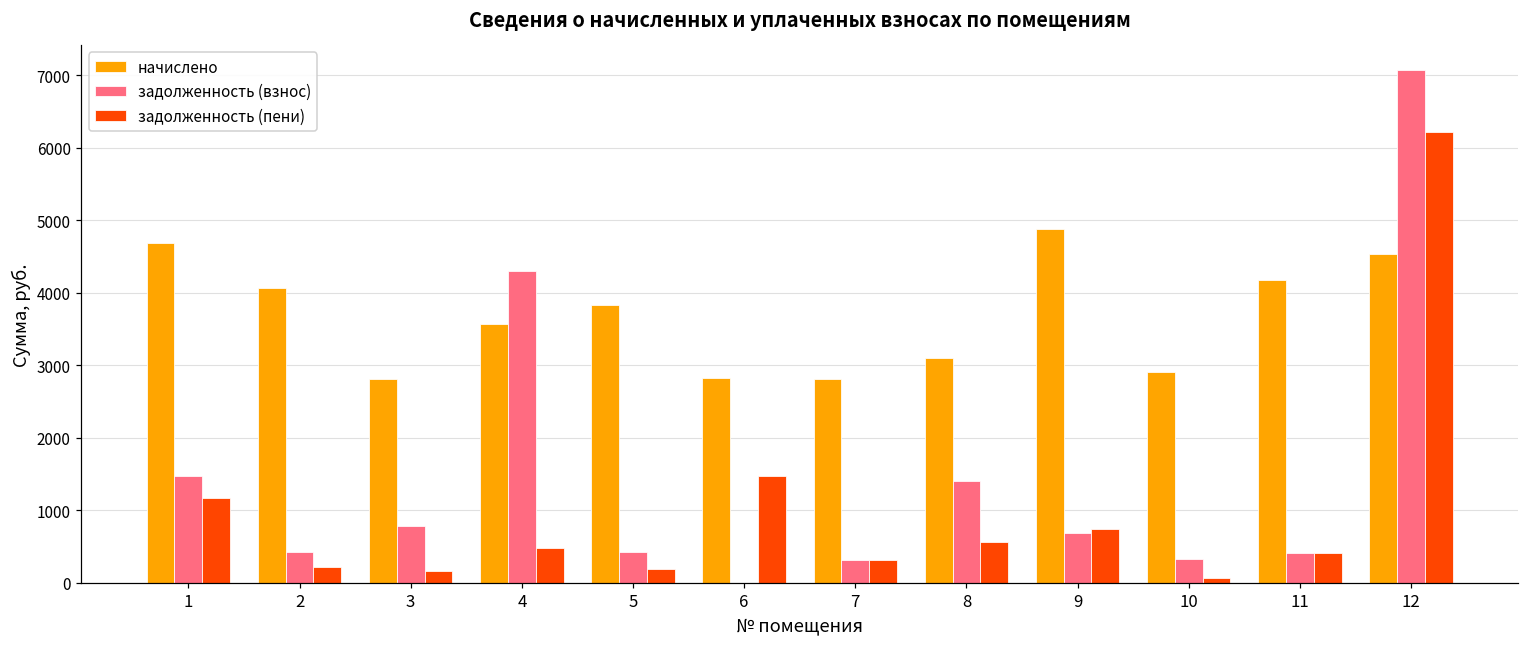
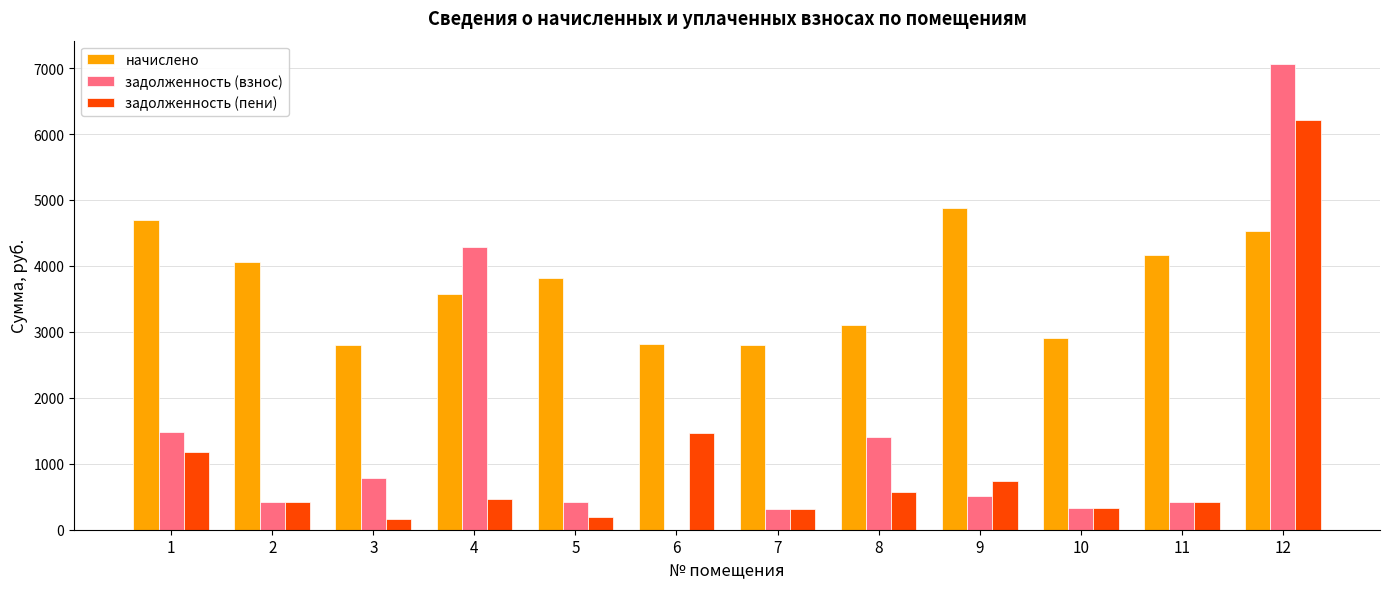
  {
    "начислено": {
      "1": 4700,
      "2": 4100,
      "3": 2800,
      "4": 3600,
      "5": 3800,
      "6": 2800,
      "7": 2800,
      "8": 3100,
      "9": 4900,
      "10": 2900,
      "11": 4200,
      "12": 4500
    },
    "задолженность (взнос)": {
      "1": 1500,
      "2": 400,
      "3": 800,
      "4": 4300,
      "5": 400,
      "6": 0,
      "7": 300,
      "8": 1400,
-     "9": 700,
+     "9": 500,
      "10": 300,
      "11": 400,
      "12": 7100
    },
    "задолженность (пени)": {
      "1": 1200,
-     "2": 200,
+     "2": 400,
      "3": 200,
      "4": 500,
      "5": 200,
      "6": 1500,
      "7": 300,
      "8": 600,
      "9": 700,
-     "10": 100,
+     "10": 300,
      "11": 400,
      "12": 6200
    }
  }
